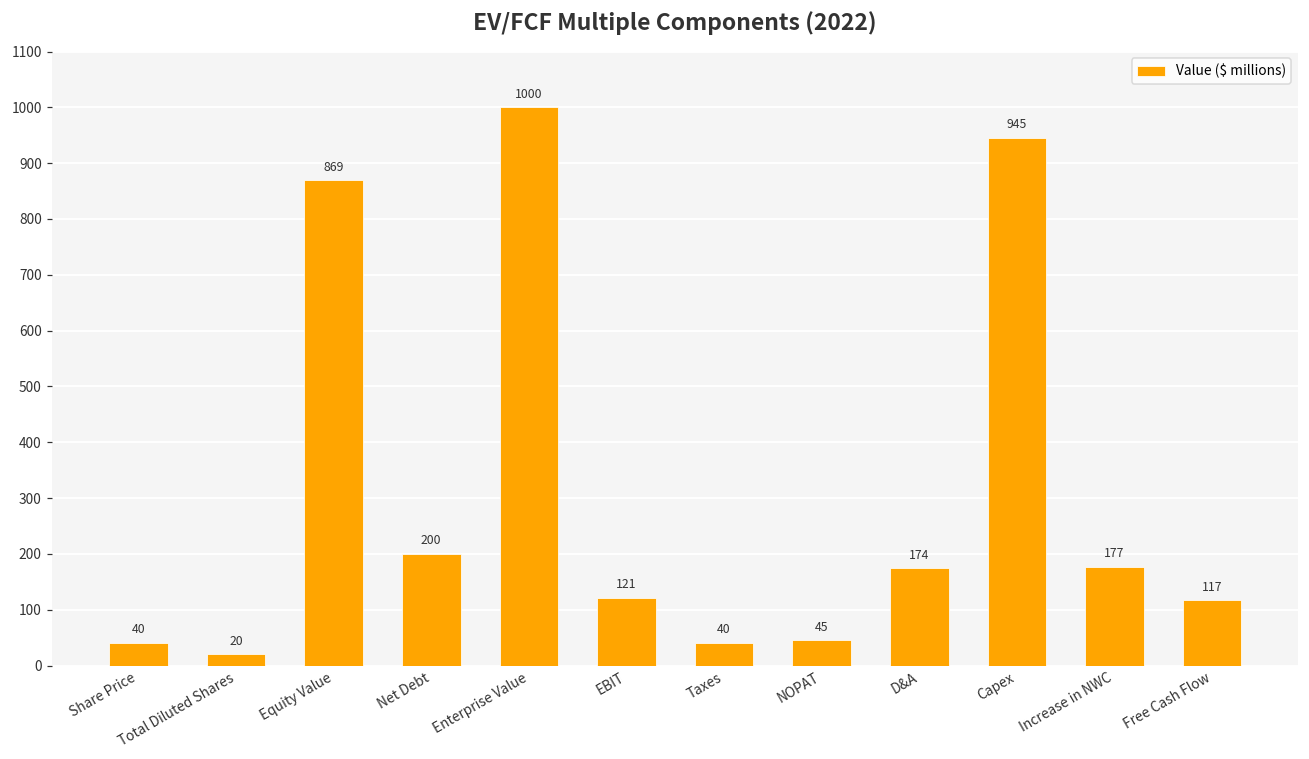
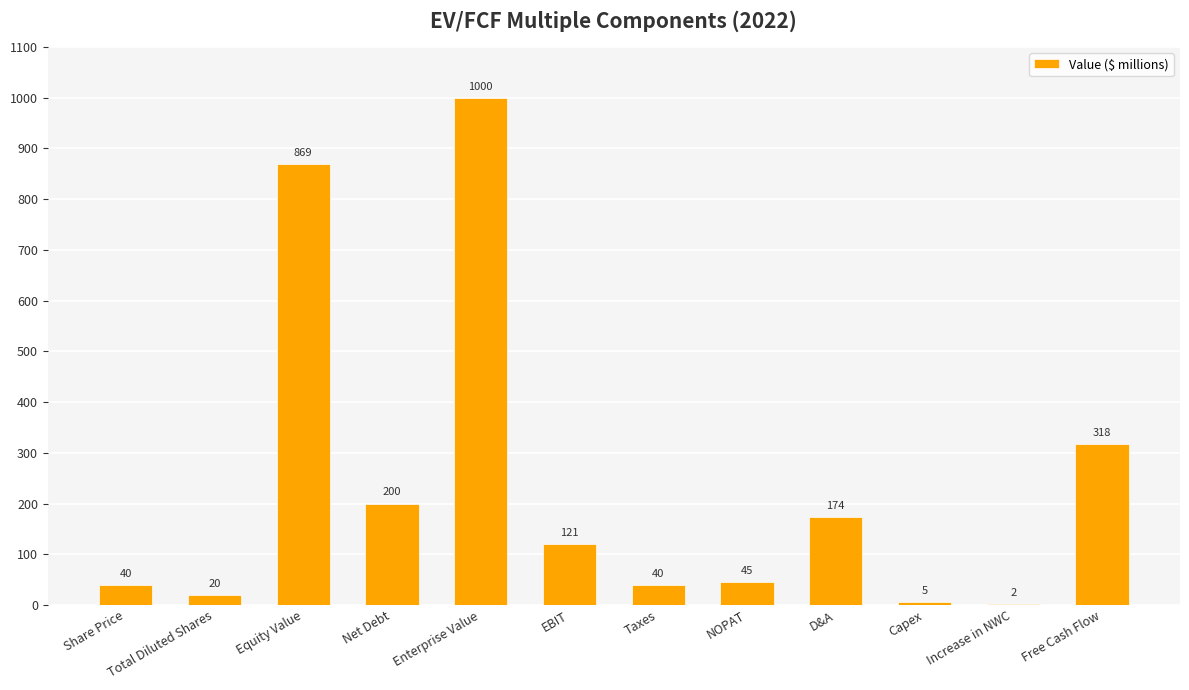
  {
    "Share Price": 40,
    "Total Diluted Shares": 20,
    "Equity Value": 869,
    "Net Debt": 200,
    "Enterprise Value": 1000,
    "EBIT": 121,
    "Taxes": 40,
    "NOPAT": 45,
    "D&A": 174,
-   "Capex": 945,
-   "Increase in NWC": 177,
-   "Free Cash Flow": 117
+   "Capex": 5,
+   "Increase in NWC": 2,
+   "Free Cash Flow": 318
  }
